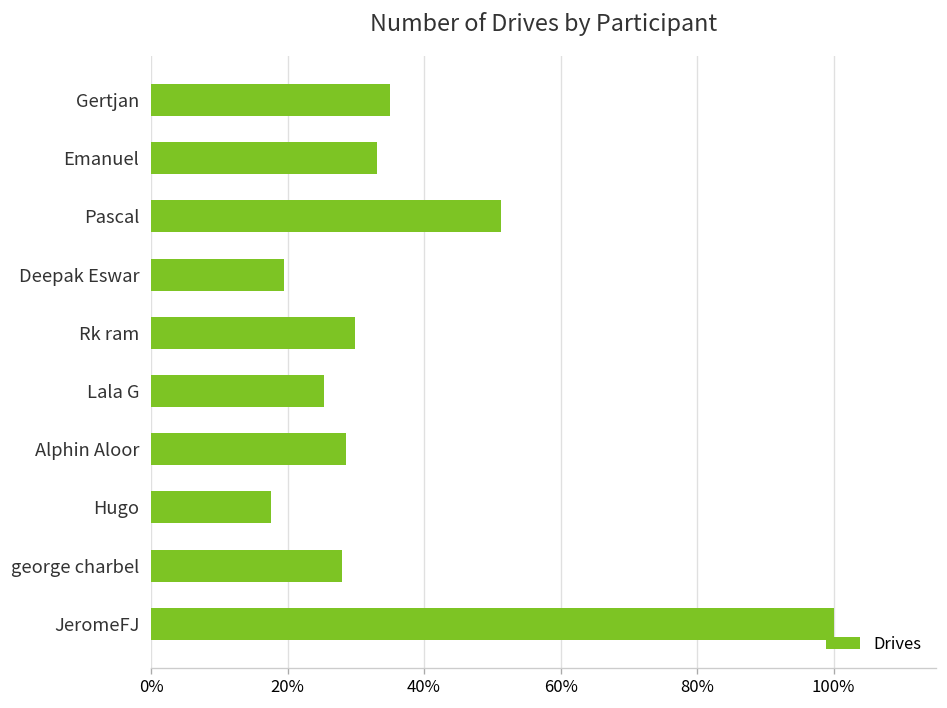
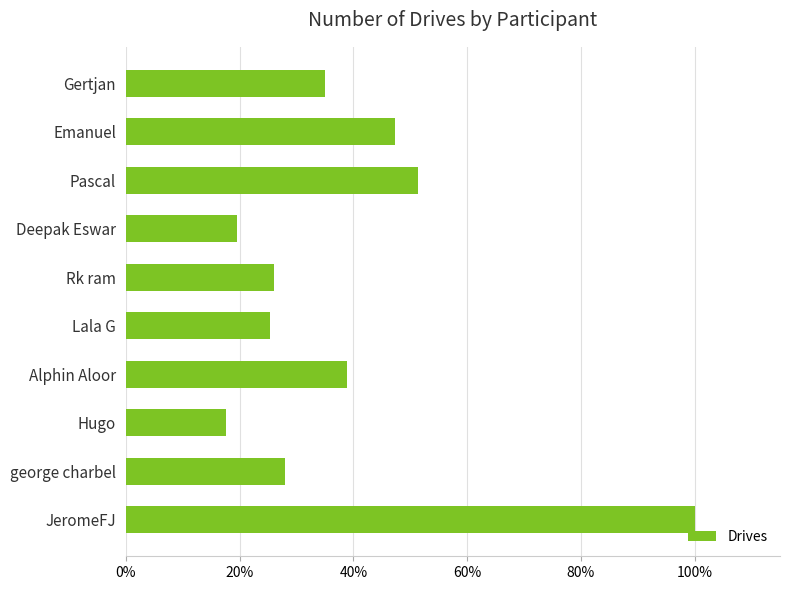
  {
    "Gertjan": "35%",
-   "Emanuel": "33%",
+   "Emanuel": "47%",
    "Pascal": "51%",
    "Deepak Eswar": "19%",
-   "Rk ram": "30%",
+   "Rk ram": "26%",
    "Lala G": "25%",
-   "Alphin Aloor": "29%",
+   "Alphin Aloor": "39%",
    "Hugo": "18%",
    "george charbel": "28%",
    "JeromeFJ": "100%"
  }
